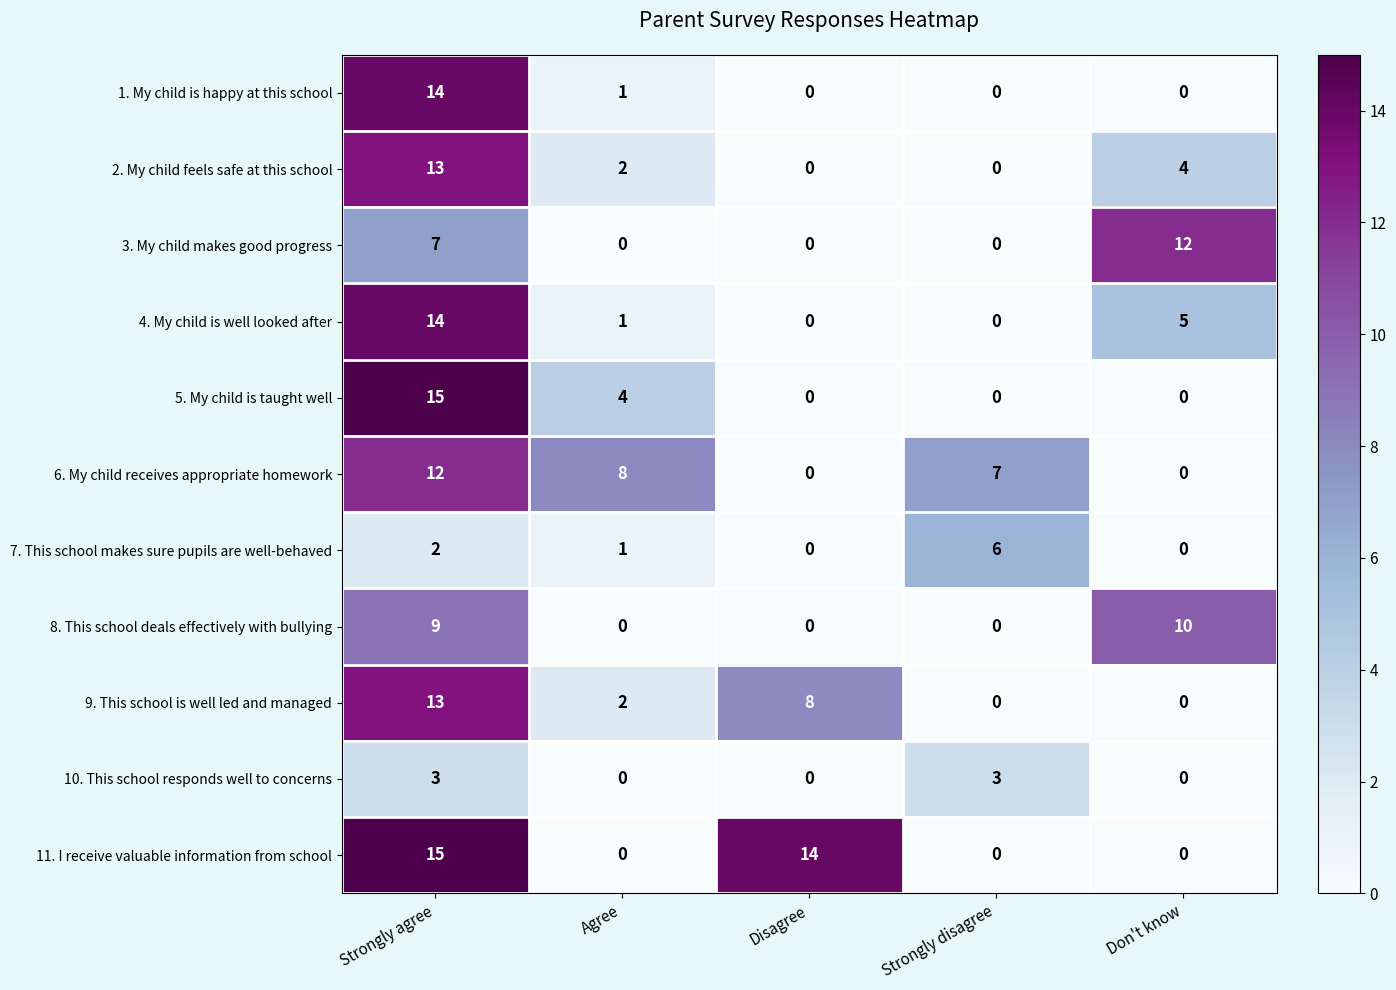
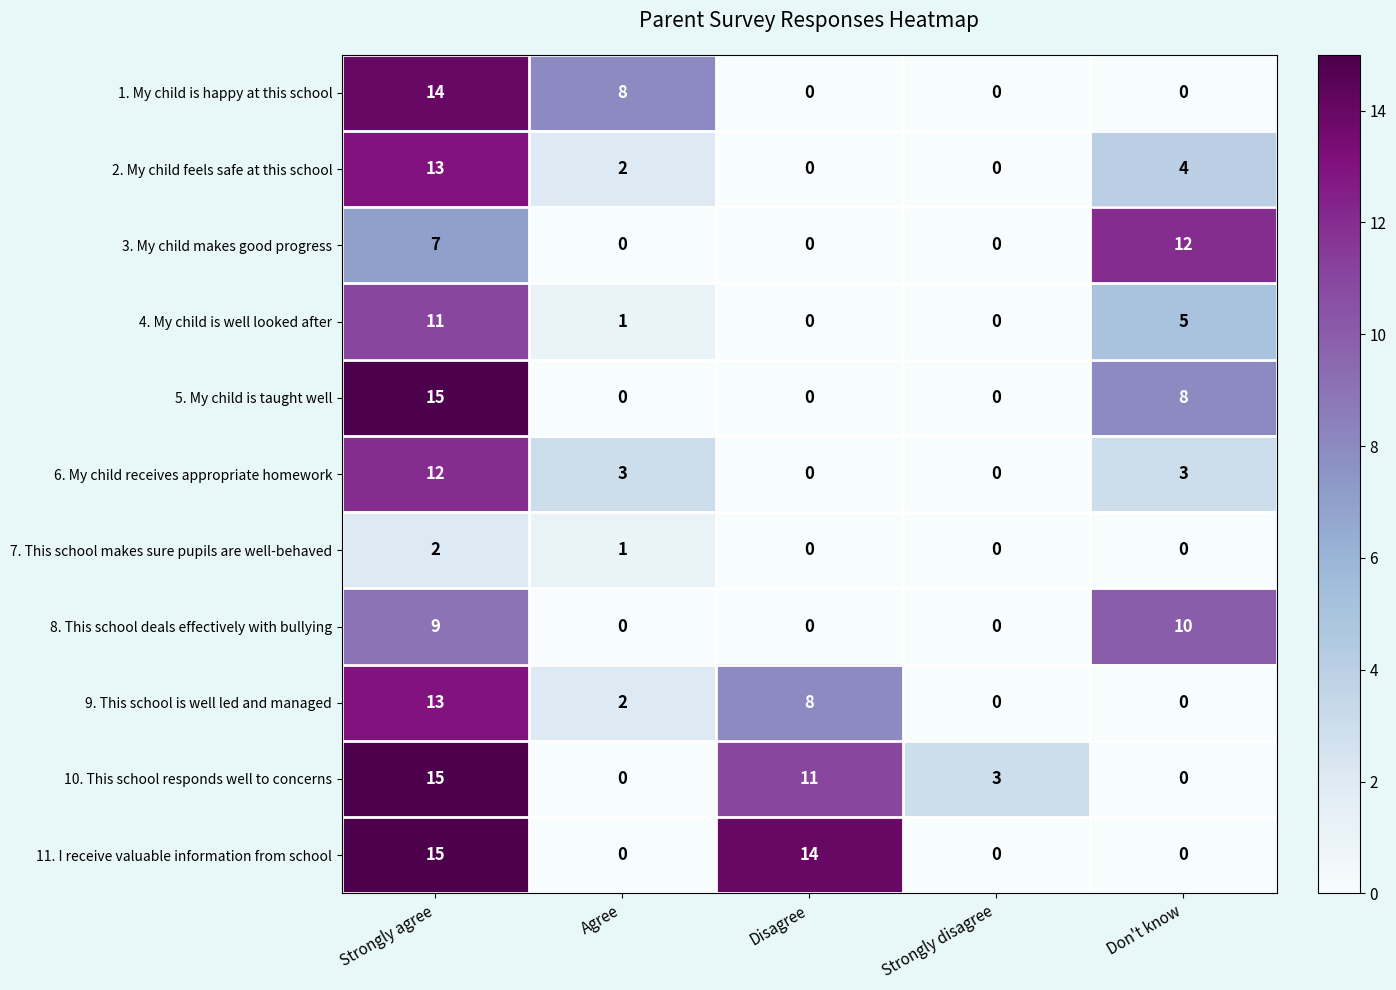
  {
    "1. My child is happy at this school": {
      "Strongly agree": 14,
-     "Agree": 1,
+     "Agree": 8,
      "Disagree": 0,
      "Strongly disagree": 0,
      "Don't know": 0
    },
    "2. My child feels safe at this school": {
      "Strongly agree": 13,
      "Agree": 2,
      "Disagree": 0,
      "Strongly disagree": 0,
      "Don't know": 4
    },
    "3. My child makes good progress": {
      "Strongly agree": 7,
      "Agree": 0,
      "Disagree": 0,
      "Strongly disagree": 0,
      "Don't know": 12
    },
    "4. My child is well looked after": {
-     "Strongly agree": 14,
+     "Strongly agree": 11,
      "Agree": 1,
      "Disagree": 0,
      "Strongly disagree": 0,
      "Don't know": 5
    },
    "5. My child is taught well": {
      "Strongly agree": 15,
-     "Agree": 4,
+     "Agree": 0,
      "Disagree": 0,
      "Strongly disagree": 0,
-     "Don't know": 0
+     "Don't know": 8
    },
    "6. My child receives appropriate homework": {
      "Strongly agree": 12,
-     "Agree": 8,
+     "Agree": 3,
      "Disagree": 0,
-     "Strongly disagree": 7,
-     "Don't know": 0
+     "Strongly disagree": 0,
+     "Don't know": 3
    },
    "7. This school makes sure pupils are well-behaved": {
      "Strongly agree": 2,
      "Agree": 1,
      "Disagree": 0,
-     "Strongly disagree": 6,
+     "Strongly disagree": 0,
      "Don't know": 0
    },
    "8. This school deals effectively with bullying": {
      "Strongly agree": 9,
      "Agree": 0,
      "Disagree": 0,
      "Strongly disagree": 0,
      "Don't know": 10
    },
    "9. This school is well led and managed": {
      "Strongly agree": 13,
      "Agree": 2,
      "Disagree": 8,
      "Strongly disagree": 0,
      "Don't know": 0
    },
    "10. This school responds well to concerns": {
-     "Strongly agree": 3,
+     "Strongly agree": 15,
      "Agree": 0,
-     "Disagree": 0,
+     "Disagree": 11,
      "Strongly disagree": 3,
      "Don't know": 0
    },
    "11. I receive valuable information from school": {
      "Strongly agree": 15,
      "Agree": 0,
      "Disagree": 14,
      "Strongly disagree": 0,
      "Don't know": 0
    }
  }
